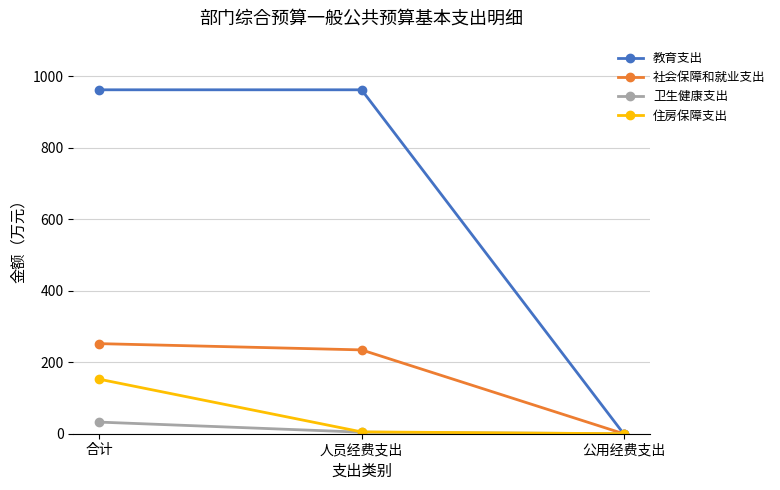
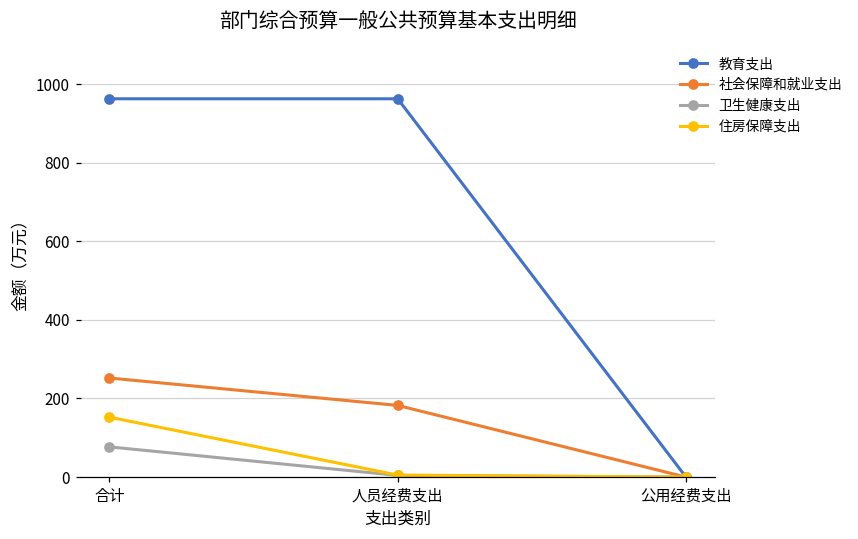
  {
    "教育支出": {
      "合计": 960,
      "人员经费支出": 960
    },
    "社会保障和就业支出": {
      "合计": 250,
-     "人员经费支出": 230
+     "人员经费支出": 180
    },
    "卫生健康支出": {
-     "合计": 30
+     "合计": 80
    },
    "住房保障支出": {
      "合计": 150
    }
  }
